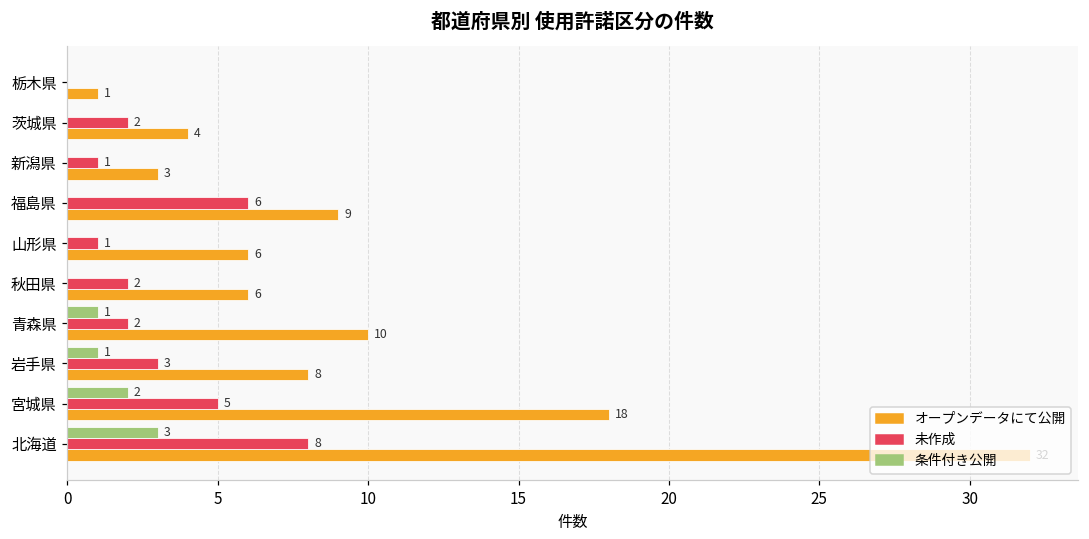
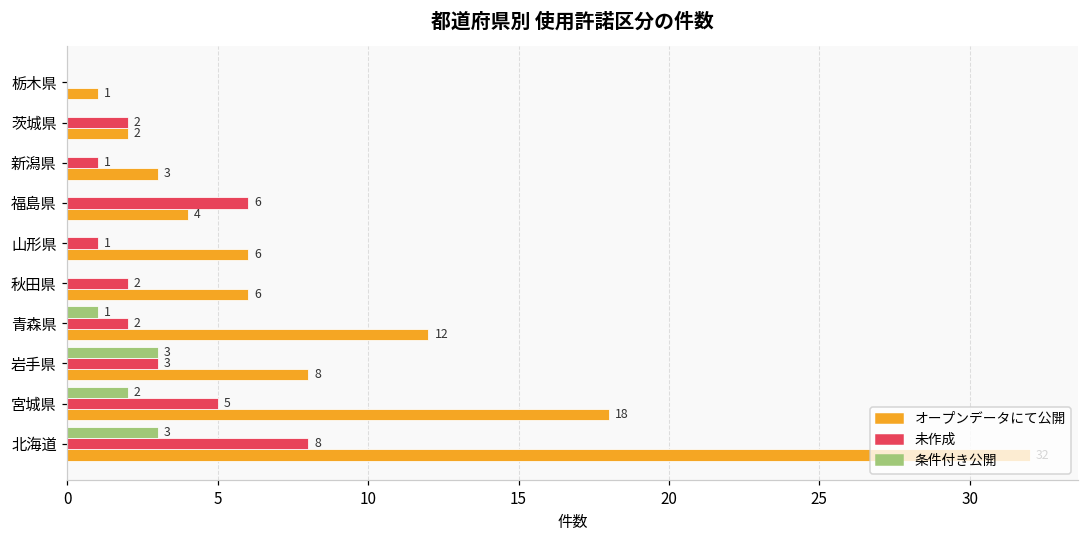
  {
    "オープンデータにて公開": {
      "栃木県": 1,
-     "茨城県": 4,
+     "茨城県": 2,
      "新潟県": 3,
-     "福島県": 9,
+     "福島県": 4,
      "山形県": 6,
      "秋田県": 6,
-     "青森県": 10,
+     "青森県": 12,
      "岩手県": 8,
      "宮城県": 18
    },
    "未作成": {
      "茨城県": 2,
      "新潟県": 1,
      "福島県": 6,
      "山形県": 1,
      "秋田県": 2,
      "青森県": 2,
      "岩手県": 3,
      "宮城県": 5,
      "北海道": 8
    },
    "条件付き公開": {
      "青森県": 1,
-     "岩手県": 1,
+     "岩手県": 3,
      "宮城県": 2,
      "北海道": 3
    }
  }
